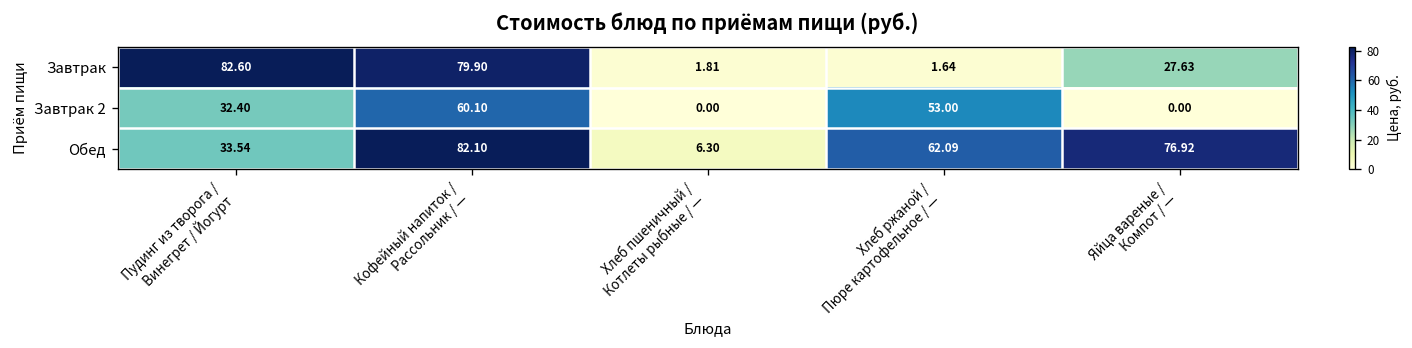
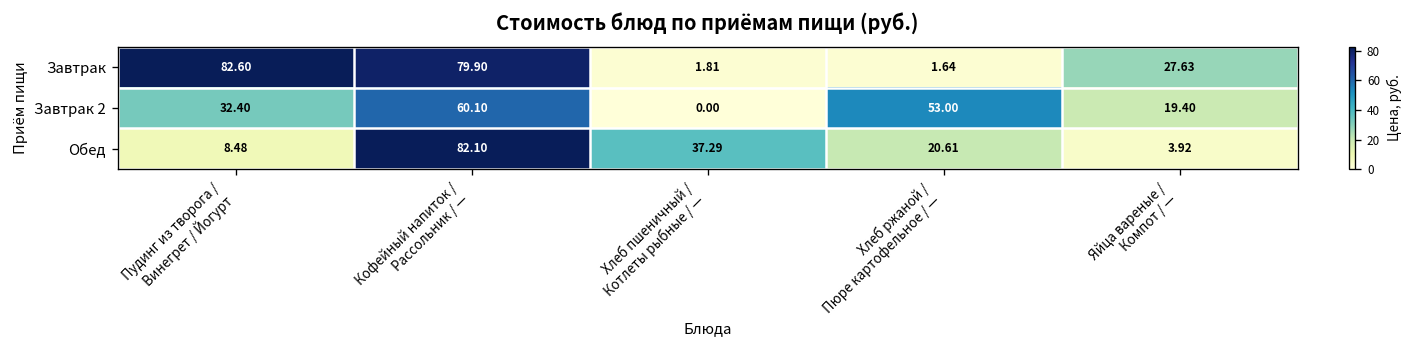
  {
    "Завтрак": {
      "Пудинг из творога / Винегрет / Йогурт": 82.60,
      "Кофейный напиток / Рассольник / —": 79.90,
      "Хлеб пшеничный / Котлеты рыбные / —": 1.81,
      "Хлеб ржаной / Пюре картофельное / —": 1.64,
      "Яйца вареные / Компот / —": 27.63
    },
    "Завтрак 2": {
      "Пудинг из творога / Винегрет / Йогурт": 32.40,
      "Кофейный напиток / Рассольник / —": 60.10,
      "Хлеб пшеничный / Котлеты рыбные / —": 0.00,
      "Хлеб ржаной / Пюре картофельное / —": 53.00,
-     "Яйца вареные / Компот / —": 0.00
+     "Яйца вареные / Компот / —": 19.40
    },
    "Обед": {
-     "Пудинг из творога / Винегрет / Йогурт": 33.54,
+     "Пудинг из творога / Винегрет / Йогурт": 8.48,
      "Кофейный напиток / Рассольник / —": 82.10,
-     "Хлеб пшеничный / Котлеты рыбные / —": 6.30,
-     "Хлеб ржаной / Пюре картофельное / —": 62.09,
-     "Яйца вареные / Компот / —": 76.92
+     "Хлеб пшеничный / Котлеты рыбные / —": 37.29,
+     "Хлеб ржаной / Пюре картофельное / —": 20.61,
+     "Яйца вареные / Компот / —": 3.92
    }
  }
